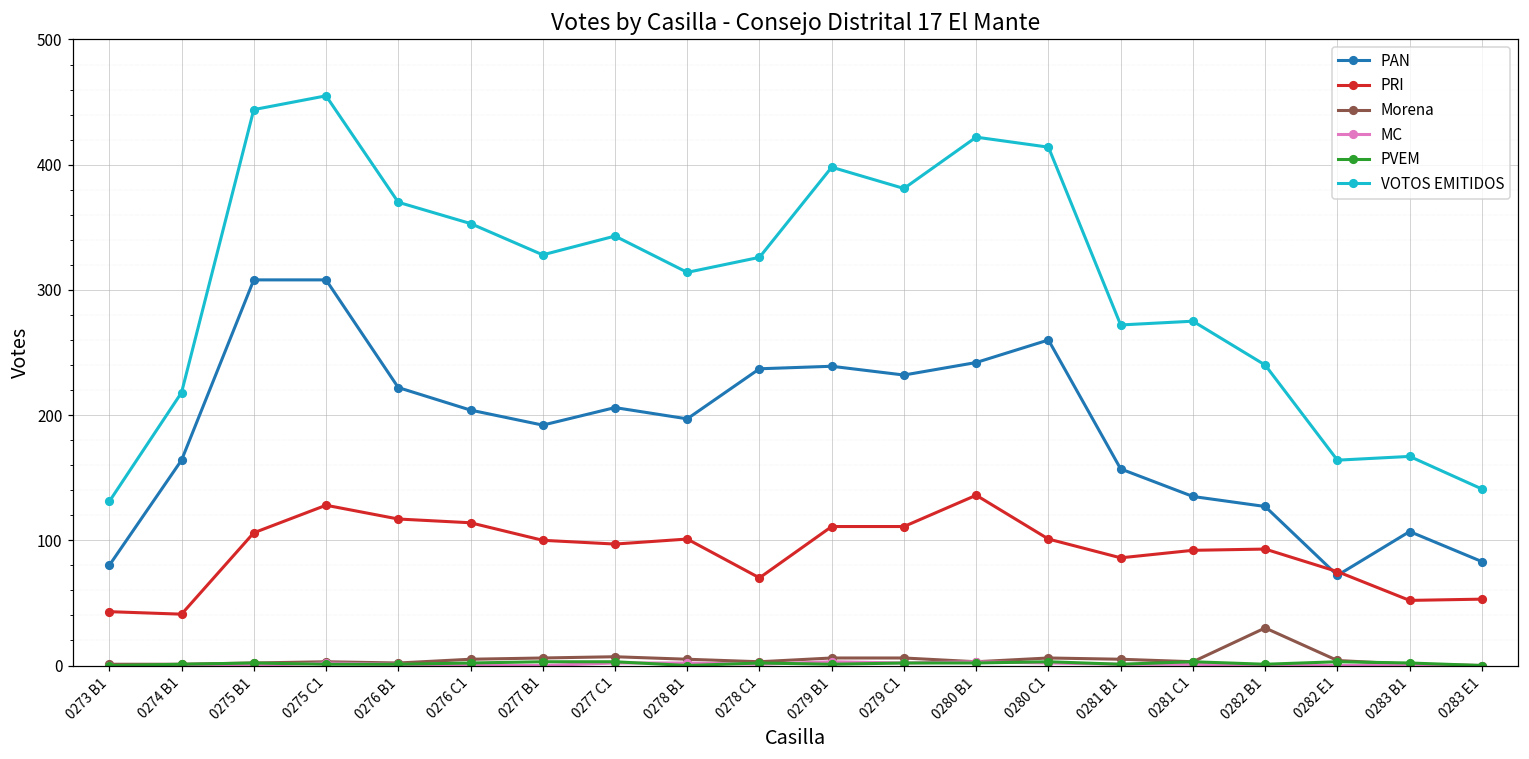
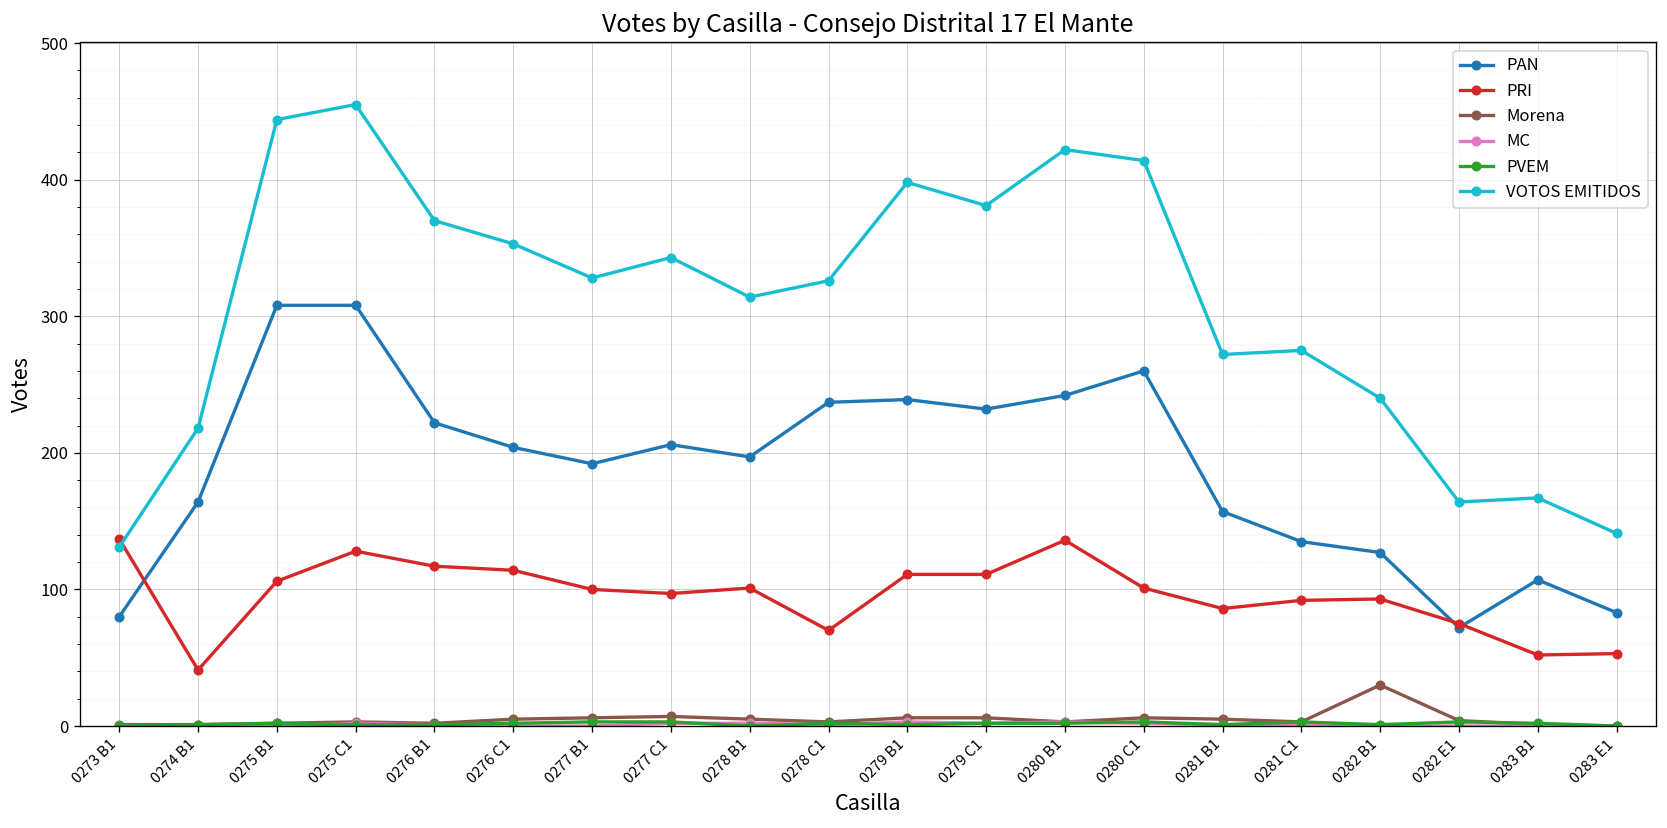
  {
    "PAN": {
      "0273 B1": 80,
      "0274 B1": 164,
      "0275 B1": 308,
      "0275 C1": 308,
      "0276 B1": 222,
      "0276 C1": 204,
      "0277 B1": 192,
      "0277 C1": 206,
      "0278 B1": 197,
      "0278 C1": 237,
      "0279 B1": 239,
      "0279 C1": 232,
      "0280 B1": 242,
      "0280 C1": 260,
      "0281 B1": 157,
      "0281 C1": 135,
      "0282 B1": 127,
      "0282 E1": 72,
      "0283 B1": 107,
      "0283 E1": 83
    },
    "PRI": {
-     "0273 B1": 43,
+     "0273 B1": 137,
      "0274 B1": 41,
      "0275 B1": 106,
      "0275 C1": 128,
      "0276 B1": 117,
      "0276 C1": 114,
      "0277 B1": 100,
      "0277 C1": 97,
      "0278 B1": 101,
      "0278 C1": 70,
      "0279 B1": 111,
      "0279 C1": 111,
      "0280 B1": 136,
      "0280 C1": 101,
      "0281 B1": 86,
      "0281 C1": 92,
      "0282 B1": 93,
      "0282 E1": 75,
      "0283 B1": 52,
      "0283 E1": 53
    },
    "Morena": {
      "0276 C1": 5,
      "0277 B1": 6,
      "0277 C1": 7,
      "0278 B1": 5,
      "0279 B1": 6,
      "0279 C1": 6,
      "0280 C1": 6,
      "0281 B1": 5,
      "0282 B1": 30
    },
    "MC": {
      "0277 B1": 0,
      "0282 E1": 0
    },
    "PVEM": {
      "0277 B1": 3
    },
    "VOTOS EMITIDOS": {
      "0273 B1": 131,
      "0274 B1": 218,
      "0275 B1": 444,
      "0275 C1": 455,
      "0276 B1": 370,
      "0276 C1": 353,
      "0277 B1": 328,
      "0277 C1": 343,
      "0278 B1": 314,
      "0278 C1": 326,
      "0279 B1": 398,
      "0279 C1": 381,
      "0280 B1": 422,
      "0280 C1": 414,
      "0281 B1": 272,
      "0281 C1": 275,
      "0282 B1": 240,
      "0282 E1": 164,
      "0283 B1": 167,
      "0283 E1": 141
    }
  }
